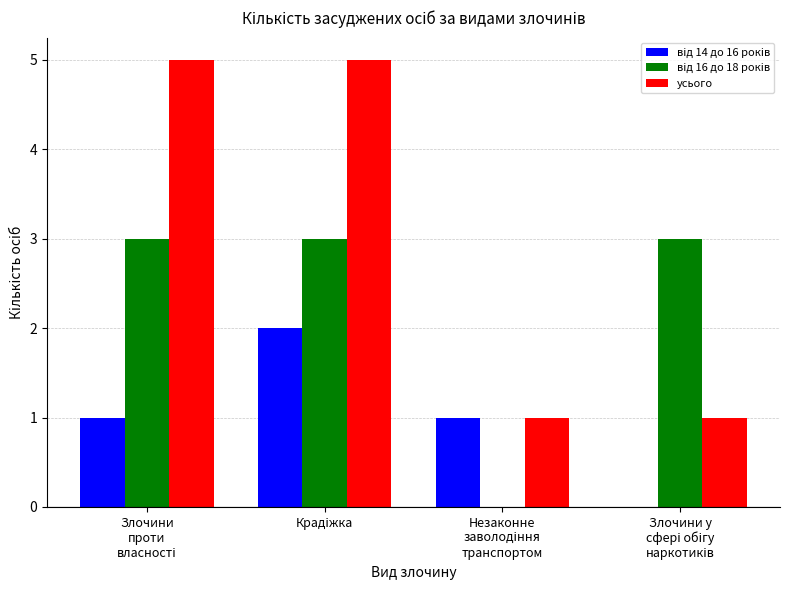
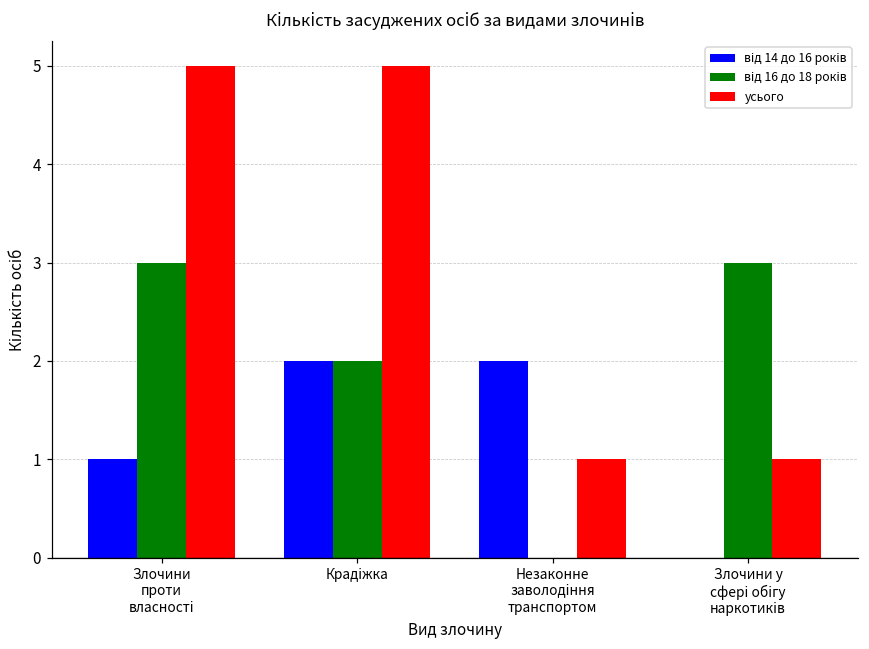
  {
    "від 14 до 16 років": {
      "Злочини проти власності": 1,
      "Крадіжка": 2,
-     "Незаконне заволодіння транспортом": 1,
+     "Незаконне заволодіння транспортом": 2,
      "Злочини у сфері обігу наркотиків": 0
    },
    "від 16 до 18 років": {
      "Злочини проти власності": 3,
-     "Крадіжка": 3,
+     "Крадіжка": 2,
      "Незаконне заволодіння транспортом": 0,
      "Злочини у сфері обігу наркотиків": 3
    },
    "усього": {
      "Злочини проти власності": 5,
      "Крадіжка": 5,
      "Незаконне заволодіння транспортом": 1,
      "Злочини у сфері обігу наркотиків": 1
    }
  }
